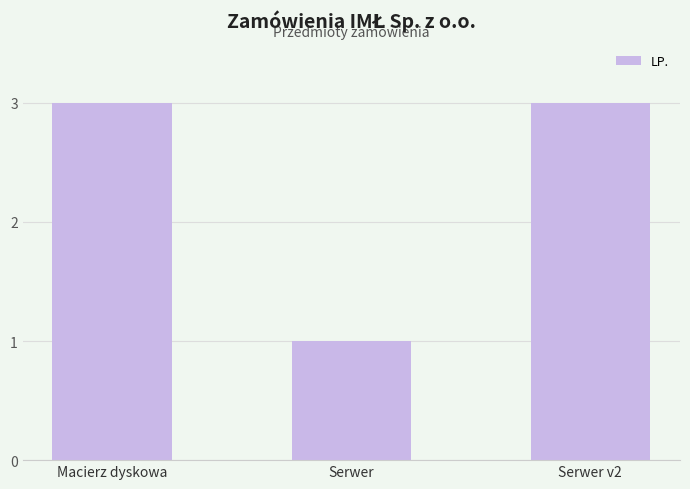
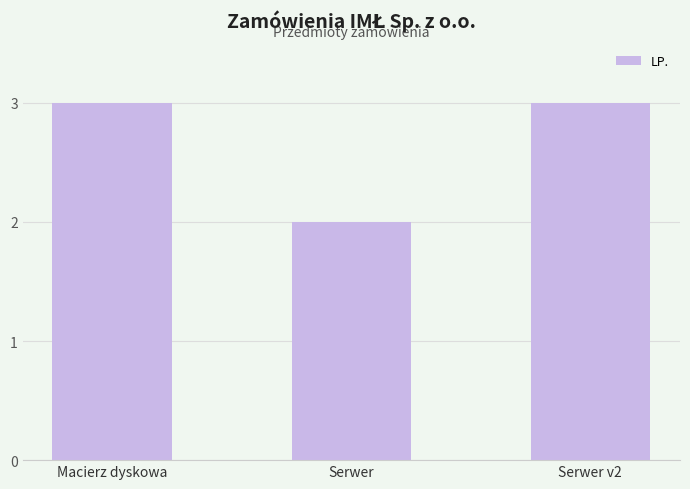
  {
    "Macierz dyskowa": 3,
-   "Serwer": 1,
+   "Serwer": 2,
    "Serwer v2": 3
  }
